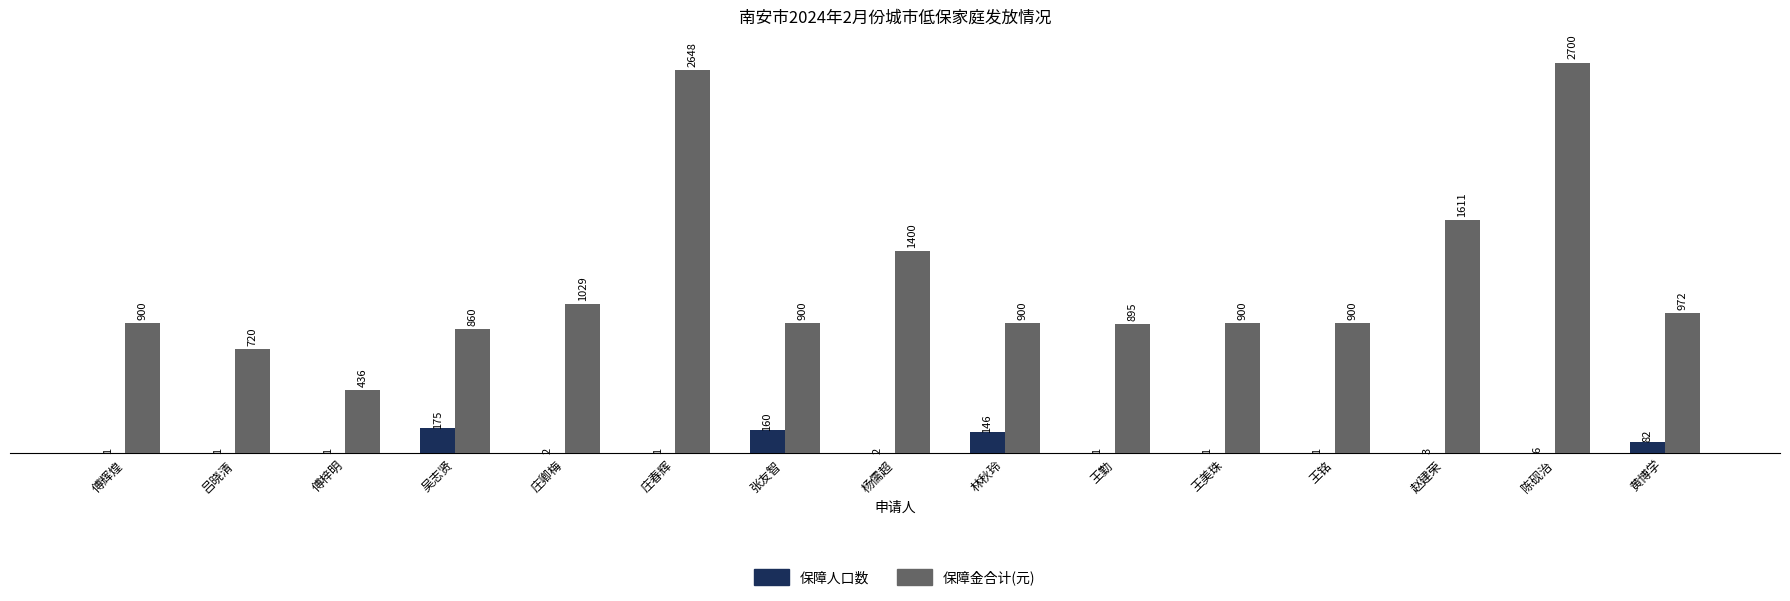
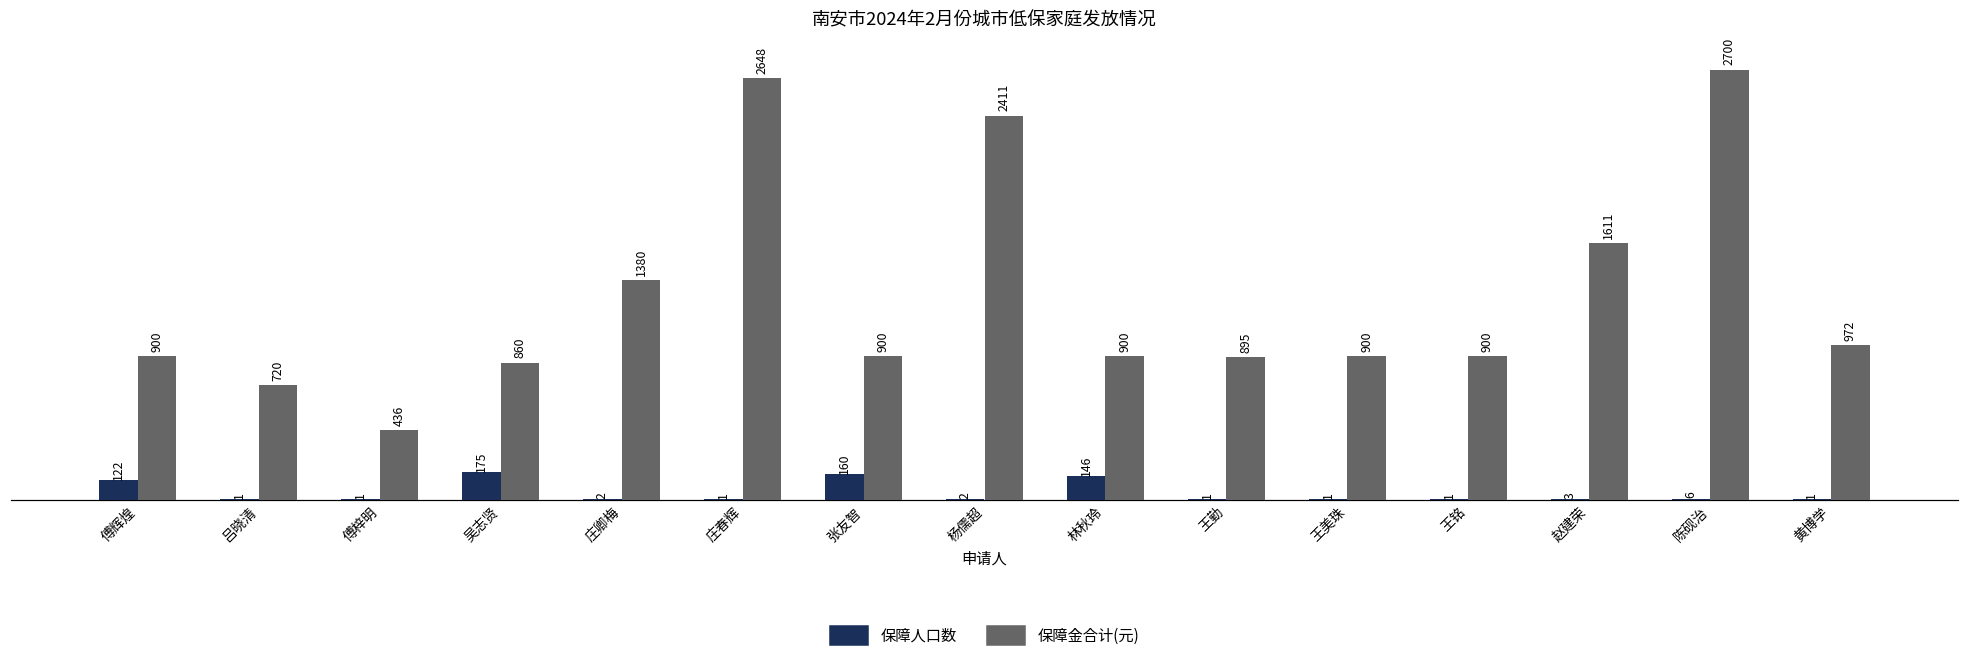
  {
    "保障人口数": {
-     "傅辉煌": 1,
+     "傅辉煌": 122,
      "吕晓清": 1,
      "傅梓明": 1,
      "吴志贤": 175,
      "庄卿梅": 2,
      "庄春辉": 1,
      "张友智": 160,
      "杨儒超": 2,
      "林秋玲": 146,
      "王勤": 1,
      "王美珠": 1,
      "王铭": 1,
      "赵建荣": 3,
      "陈砚治": 6,
-     "黄博学": 82
+     "黄博学": 1
    },
    "保障金合计(元)": {
      "傅辉煌": 900,
      "吕晓清": 720,
      "傅梓明": 436,
      "吴志贤": 860,
-     "庄卿梅": 1029,
+     "庄卿梅": 1380,
      "庄春辉": 2648,
      "张友智": 900,
-     "杨儒超": 1400,
+     "杨儒超": 2411,
      "林秋玲": 900,
      "王勤": 895,
      "王美珠": 900,
      "王铭": 900,
      "赵建荣": 1611,
      "陈砚治": 2700,
      "黄博学": 972
    }
  }
